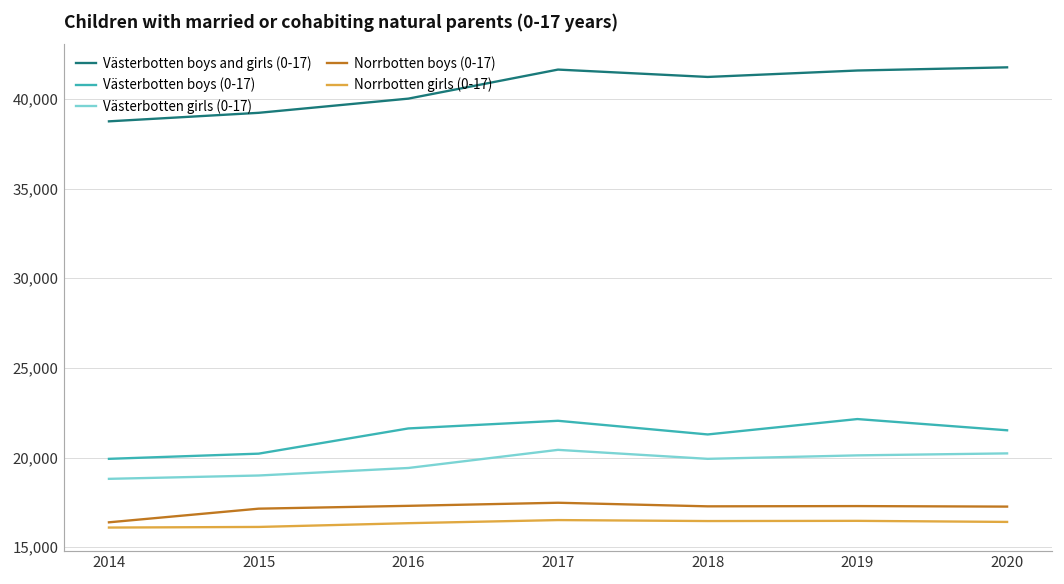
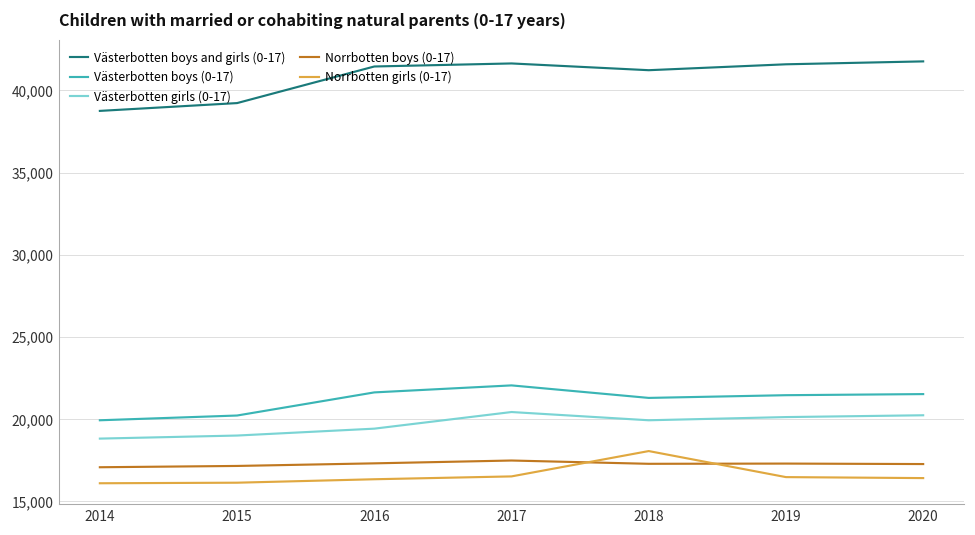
  {
    "Västerbotten boys and girls (0-17)": {
      "2014": "38,700",
      "2015": "39,200",
-     "2016": "40,000",
+     "2016": "41,400",
      "2017": "41,600",
      "2018": "41,200",
      "2019": "41,600",
      "2020": "41,800"
    },
    "Västerbotten boys (0-17)": {
      "2014": "19,900",
      "2015": "20,200",
      "2016": "21,600",
      "2017": "22,100",
      "2018": "21,300",
-     "2019": "22,100",
+     "2019": "21,500",
      "2020": "21,500"
    },
    "Västerbotten girls (0-17)": {
      "2014": "18,800",
      "2015": "19,000",
      "2016": "19,400",
      "2017": "20,400",
      "2018": "19,900",
      "2019": "20,100",
      "2020": "20,200"
    },
    "Norrbotten boys (0-17)": {
-     "2014": "16,400",
+     "2014": "17,100",
      "2015": "17,200",
      "2016": "17,300",
      "2017": "17,500",
      "2018": "17,300",
      "2019": "17,300",
      "2020": "17,300"
    },
    "Norrbotten girls (0-17)": {
      "2014": "16,100",
      "2015": "16,100",
      "2016": "16,300",
      "2017": "16,500",
-     "2018": "16,500",
+     "2018": "18,100",
      "2019": "16,500",
      "2020": "16,400"
    }
  }
